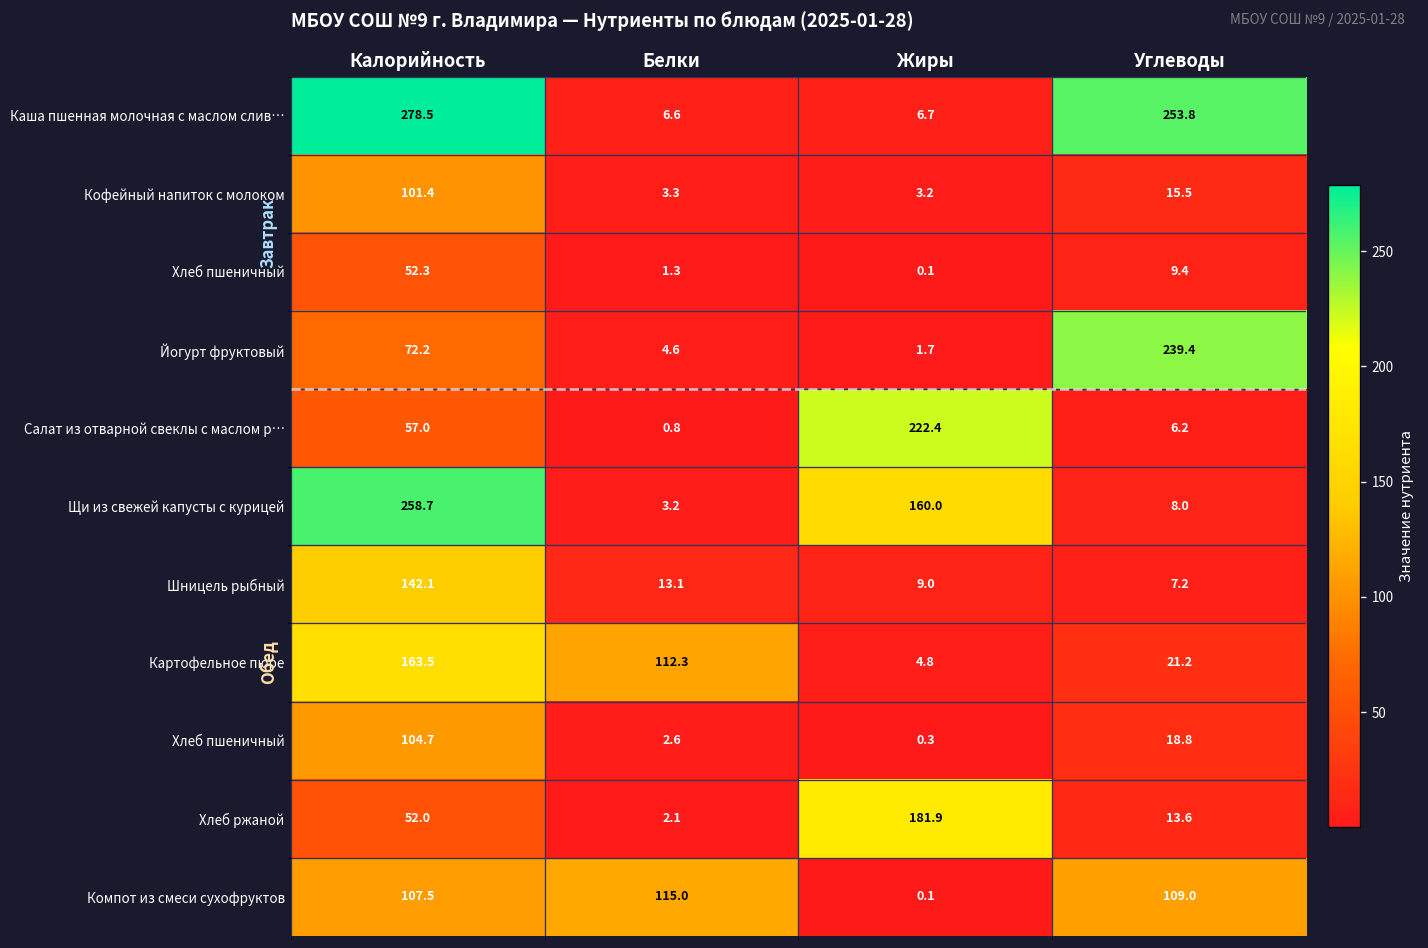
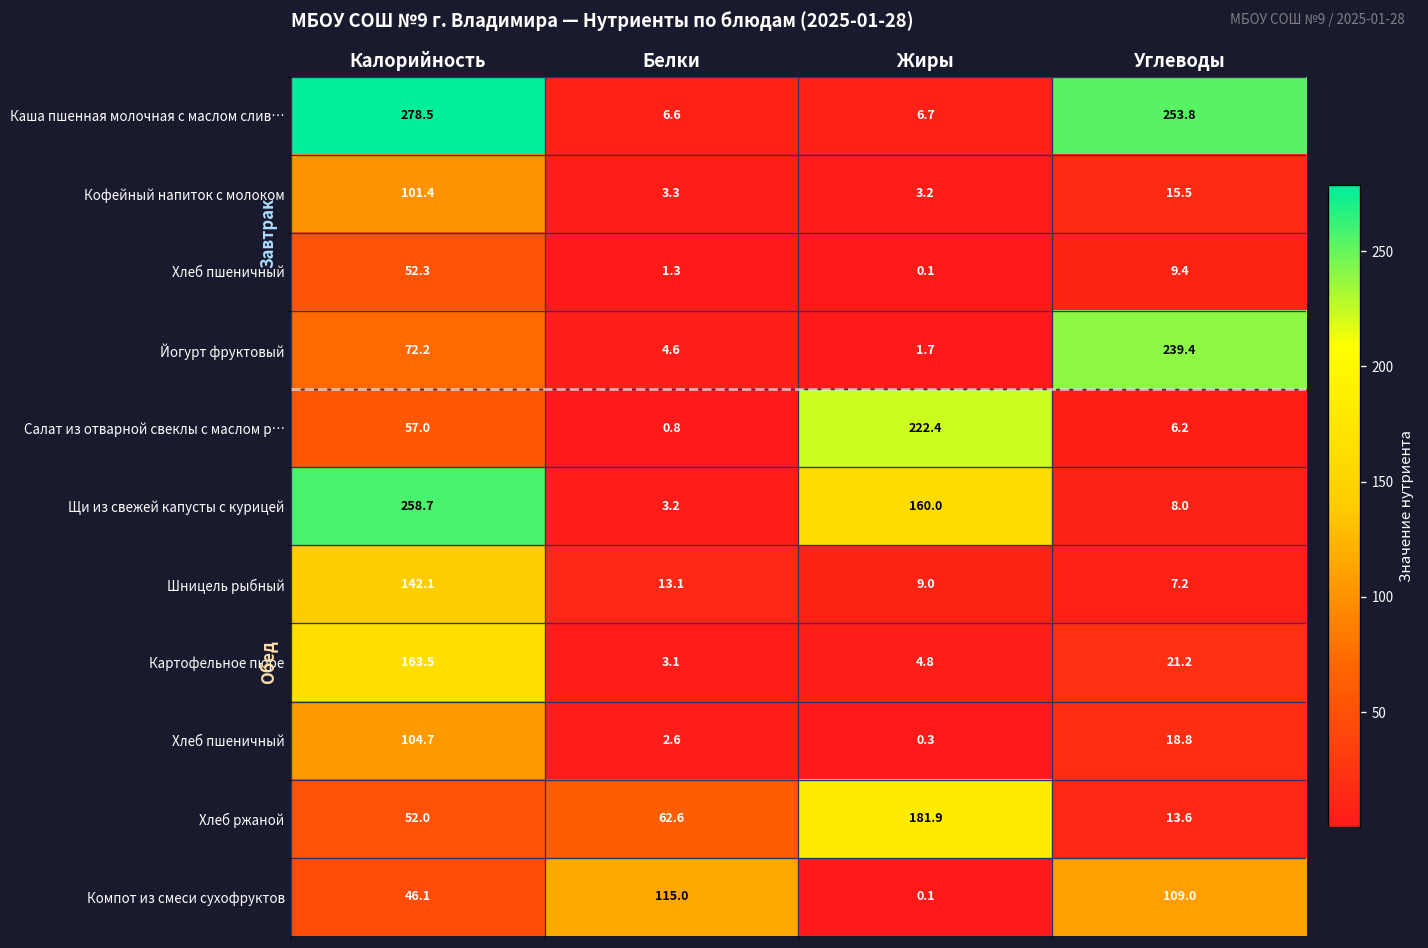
  {
    "Каша пшенная молочная с маслом слив…": {
      "Калорийность": 278.5,
      "Белки": 6.6,
      "Жиры": 6.7,
      "Углеводы": 253.8
    },
    "Кофейный напиток с молоком": {
      "Калорийность": 101.4,
      "Белки": 3.3,
      "Жиры": 3.2,
      "Углеводы": 15.5
    },
    "Йогурт фруктовый": {
      "Калорийность": 72.2,
      "Белки": 4.6,
      "Жиры": 1.7,
      "Углеводы": 239.4
    },
    "Салат из отварной свеклы с маслом р…": {
      "Калорийность": 57.0,
      "Белки": 0.8,
      "Жиры": 222.4,
      "Углеводы": 6.2
    },
    "Щи из свежей капусты с курицей": {
      "Калорийность": 258.7,
      "Белки": 3.2,
      "Жиры": 160.0,
      "Углеводы": 8.0
    },
    "Шницель рыбный": {
      "Калорийность": 142.1,
      "Белки": 13.1,
      "Жиры": 9.0,
      "Углеводы": 7.2
    },
    "Картофельное пюре": {
      "Калорийность": 163.5,
-     "Белки": 112.3,
+     "Белки": 3.1,
      "Жиры": 4.8,
      "Углеводы": 21.2
    },
    "Хлеб ржаной": {
      "Калорийность": 52.0,
-     "Белки": 2.1,
+     "Белки": 62.6,
      "Жиры": 181.9,
      "Углеводы": 13.6
    },
    "Компот из смеси сухофруктов": {
-     "Калорийность": 107.5,
+     "Калорийность": 46.1,
      "Белки": 115.0,
      "Жиры": 0.1,
      "Углеводы": 109.0
    }
  }
